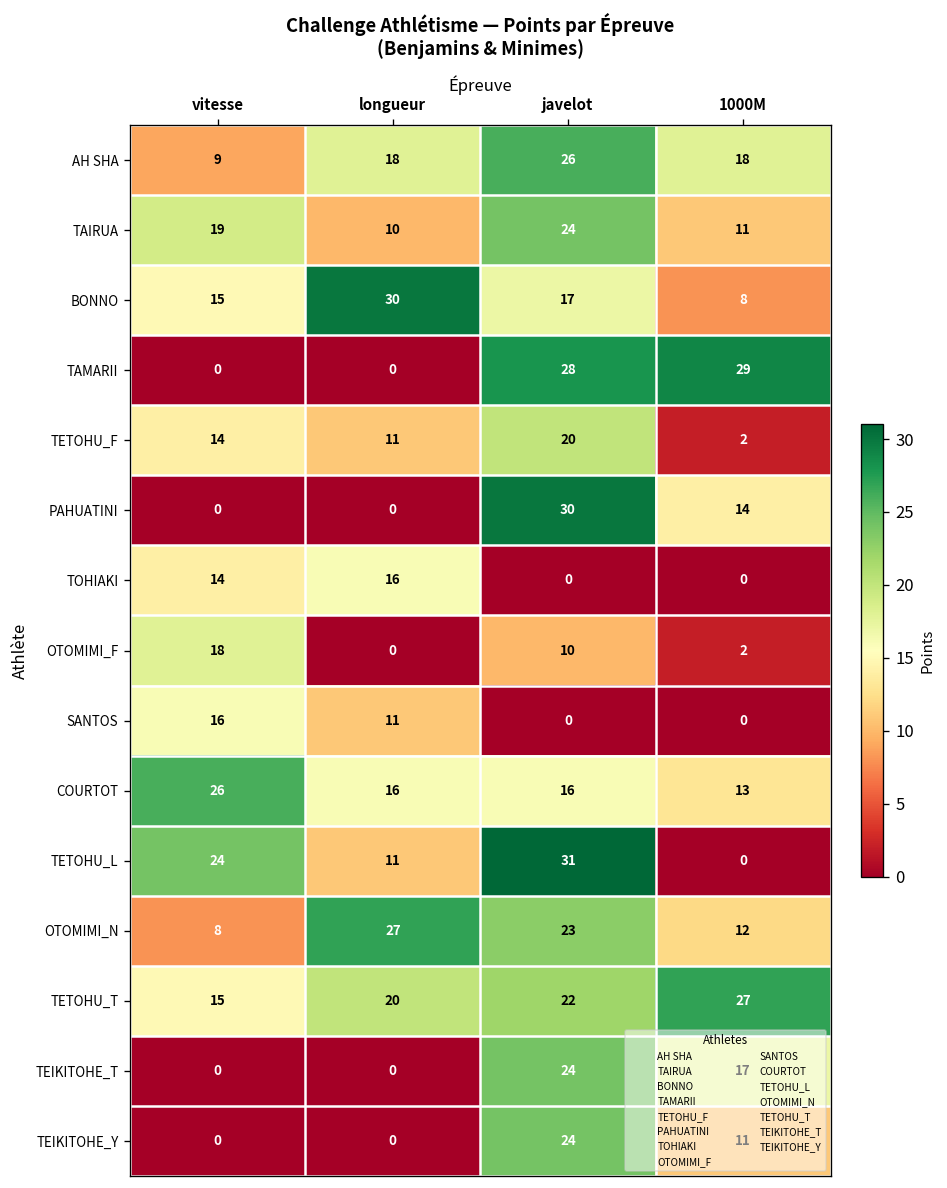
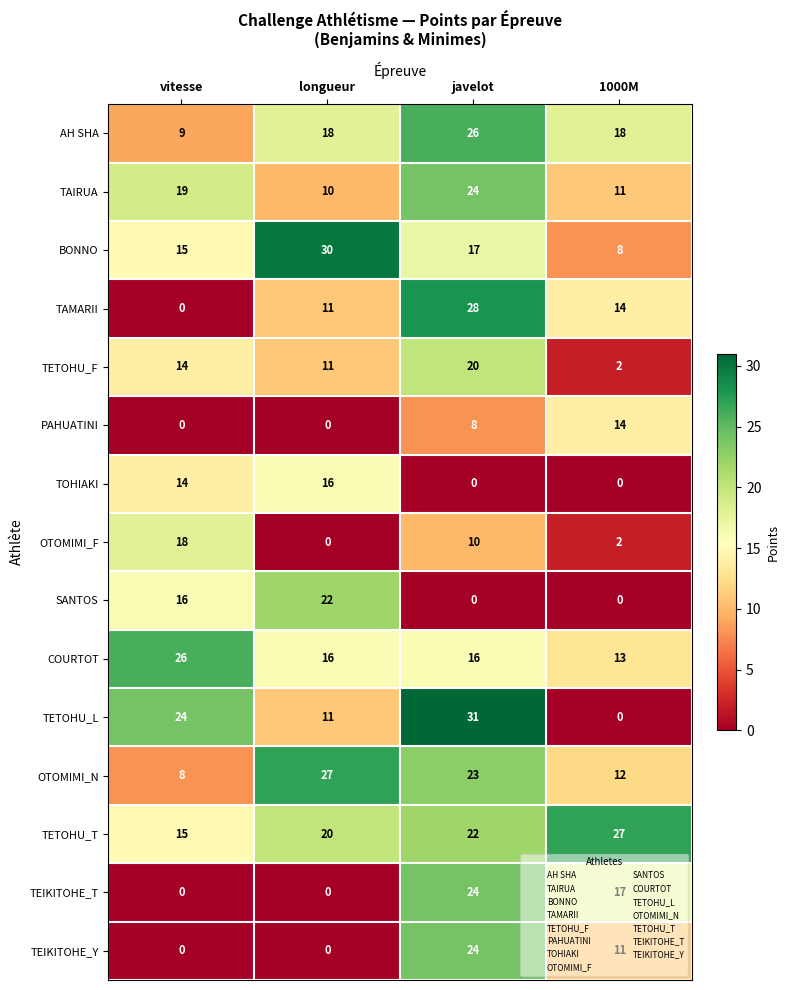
  {
    "AH SHA": {
      "vitesse": 9,
      "longueur": 18,
      "javelot": 26,
      "1000M": 18
    },
    "TAIRUA": {
      "vitesse": 19,
      "longueur": 10,
      "javelot": 24,
      "1000M": 11
    },
    "BONNO": {
      "vitesse": 15,
      "longueur": 30,
      "javelot": 17,
      "1000M": 8
    },
    "TAMARII": {
      "vitesse": 0,
-     "longueur": 0,
+     "longueur": 11,
      "javelot": 28,
-     "1000M": 29
+     "1000M": 14
    },
    "TETOHU_F": {
      "vitesse": 14,
      "longueur": 11,
      "javelot": 20,
      "1000M": 2
    },
    "PAHUATINI": {
      "vitesse": 0,
      "longueur": 0,
-     "javelot": 30,
+     "javelot": 8,
      "1000M": 14
    },
    "TOHIAKI": {
      "vitesse": 14,
      "longueur": 16,
      "javelot": 0,
      "1000M": 0
    },
    "OTOMIMI_F": {
      "vitesse": 18,
      "longueur": 0,
      "javelot": 10,
      "1000M": 2
    },
    "SANTOS": {
      "vitesse": 16,
-     "longueur": 11,
+     "longueur": 22,
      "javelot": 0,
      "1000M": 0
    },
    "COURTOT": {
      "vitesse": 26,
      "longueur": 16,
      "javelot": 16,
      "1000M": 13
    },
    "TETOHU_L": {
      "vitesse": 24,
      "longueur": 11,
      "javelot": 31,
      "1000M": 0
    },
    "OTOMIMI_N": {
      "vitesse": 8,
      "longueur": 27,
      "javelot": 23,
      "1000M": 12
    },
    "TETOHU_T": {
      "vitesse": 15,
      "longueur": 20,
      "javelot": 22,
      "1000M": 27
    },
    "TEIKITOHE_T": {
      "vitesse": 0,
      "longueur": 0,
      "javelot": 24
    },
    "TEIKITOHE_Y": {
      "vitesse": 0,
      "longueur": 0,
      "javelot": 24
    }
  }
